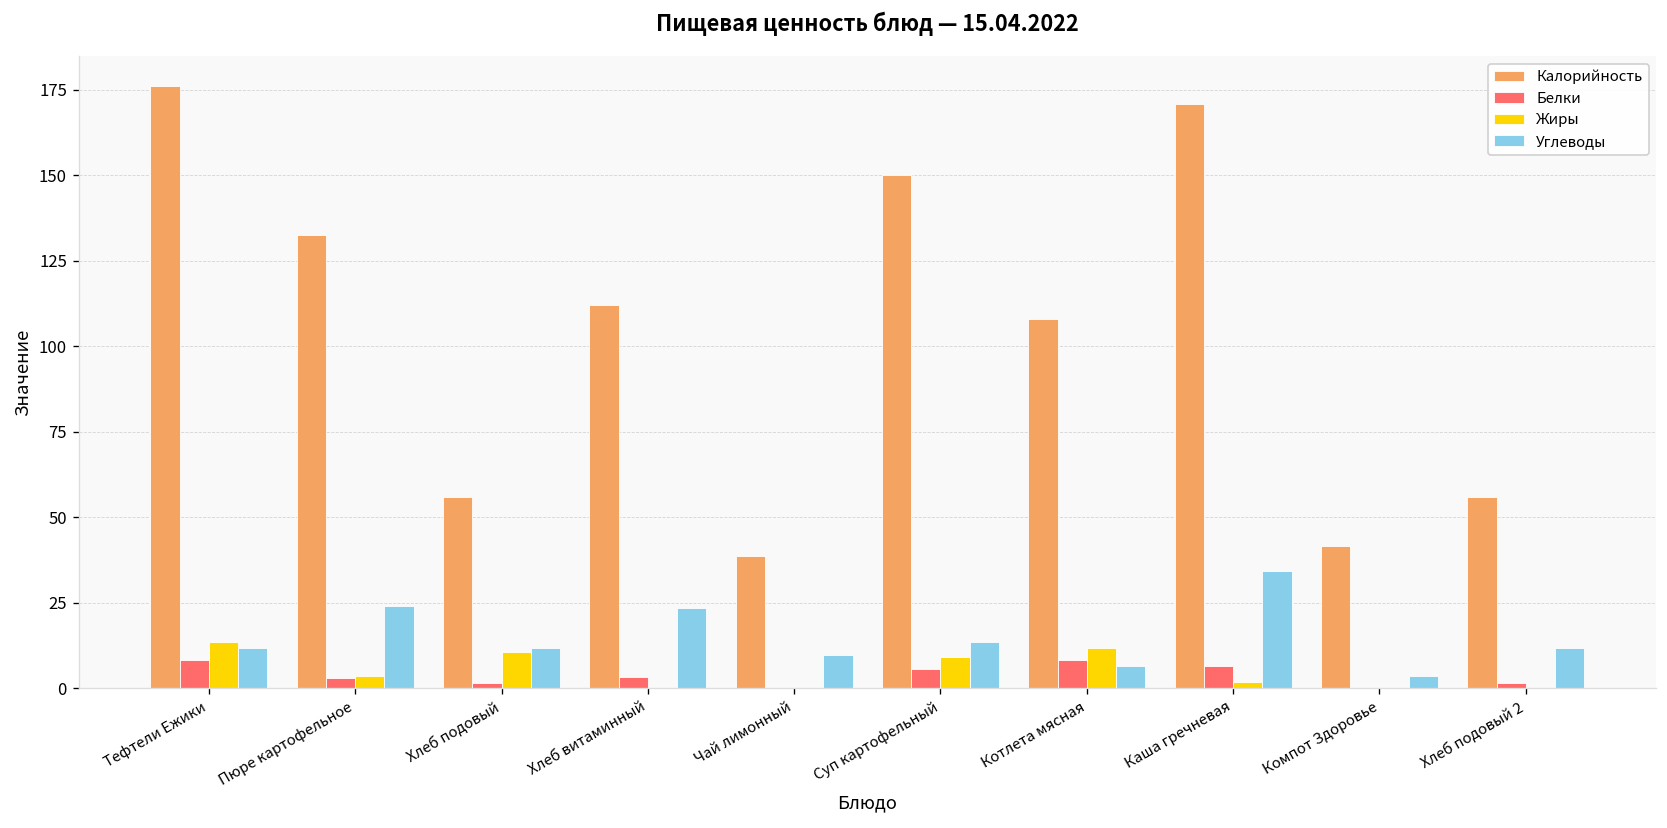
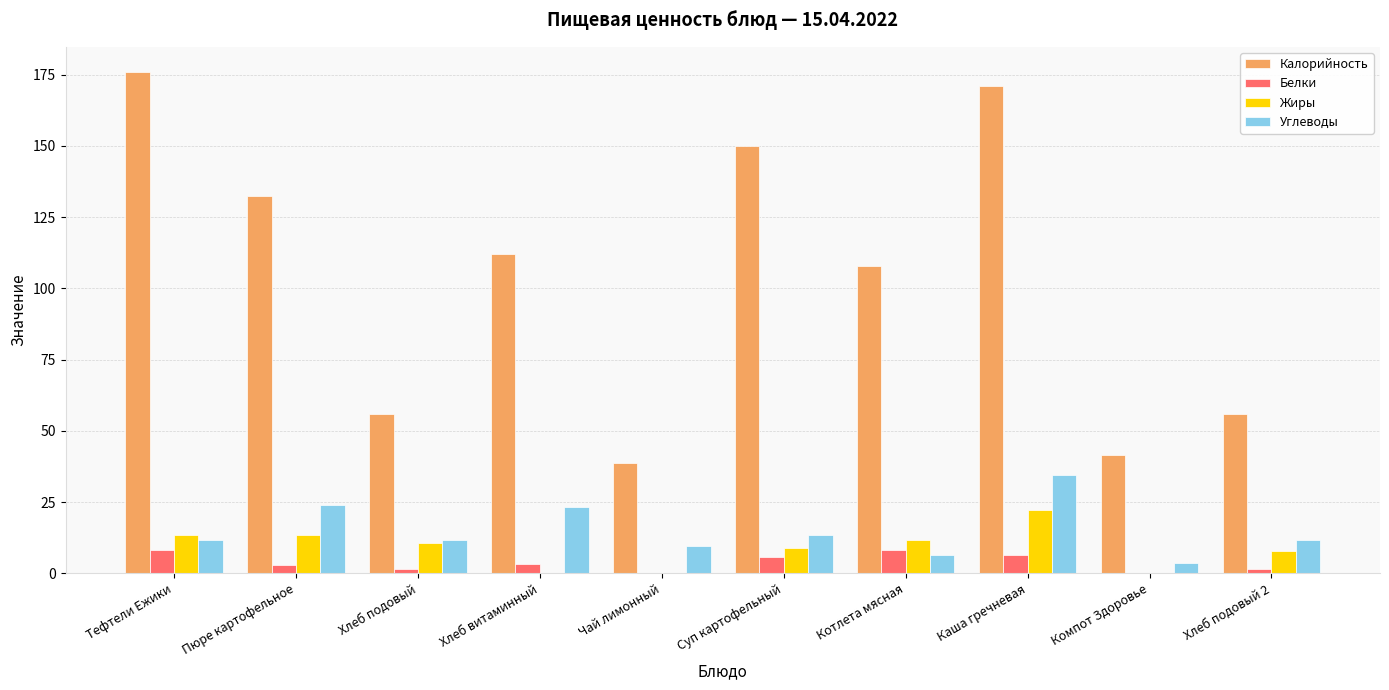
  {
    "Жиры": {
      "Тефтели Ежики": 14,
-     "Пюре картофельное": 4,
+     "Пюре картофельное": 14,
      "Хлеб подовый": 11,
      "Суп картофельный": 9,
      "Котлета мясная": 12,
-     "Каша гречневая": 2,
+     "Каша гречневая": 22,
      "Компот Здоровье": 0,
-     "Хлеб подовый 2": 0
+     "Хлеб подовый 2": 8
    },
    "Углеводы": {
      "Тефтели Ежики": 12,
      "Пюре картофельное": 24,
      "Хлеб подовый": 12,
      "Хлеб витаминный": 23,
      "Чай лимонный": 10,
      "Суп картофельный": 13,
      "Котлета мясная": 6,
      "Каша гречневая": 34,
      "Компот Здоровье": 4,
      "Хлеб подовый 2": 12
    }
  }
